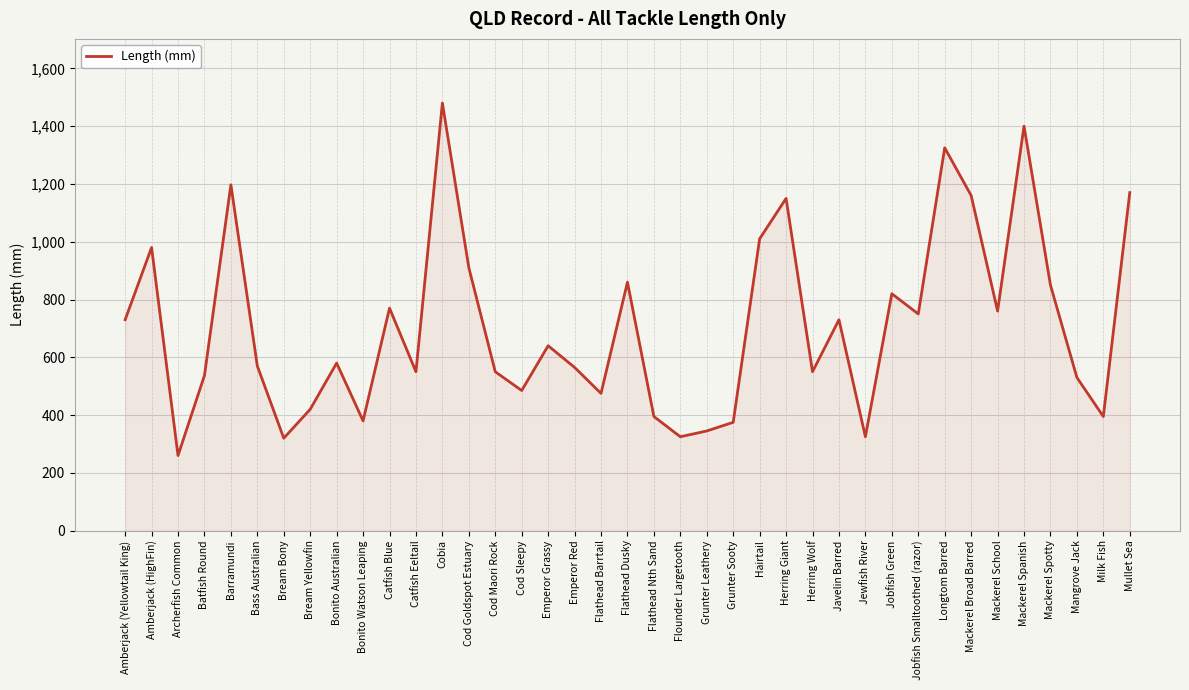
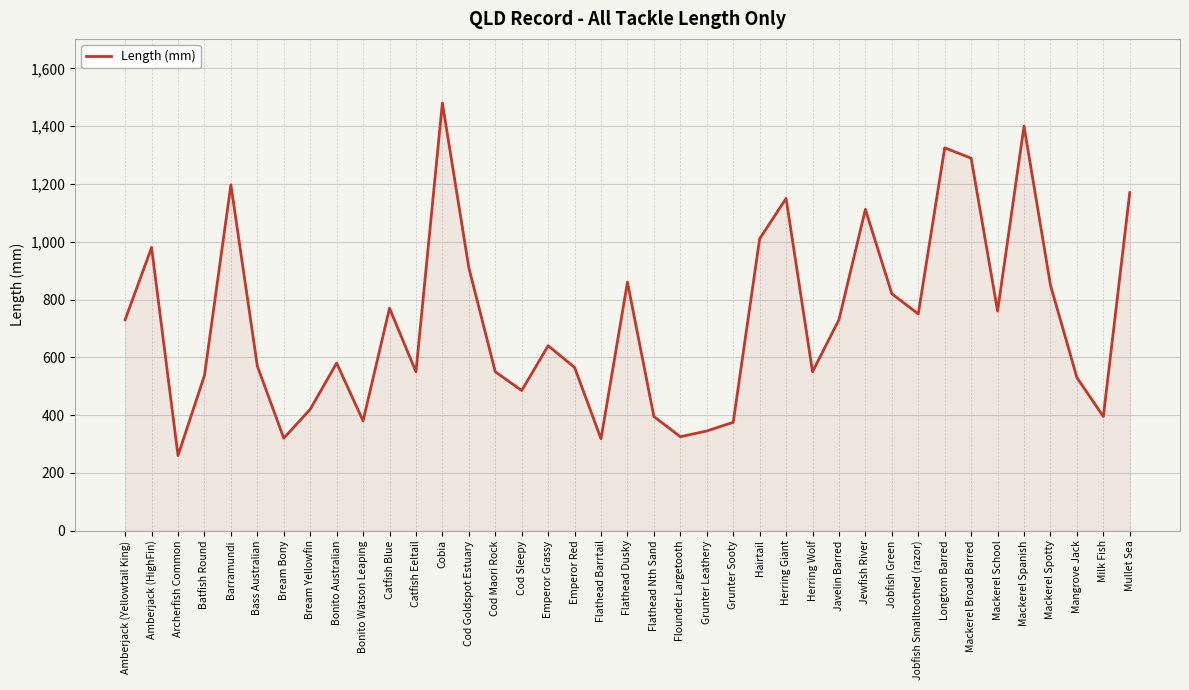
  {
    "Amberjack (Yellowtail King)": "730",
    "Amberjack (HighFin)": "980",
    "Archerfish Common": "260",
    "Batfish Round": "540",
    "Barramundi": "1,200",
    "Bass Australian": "570",
    "Bream Bony": "320",
    "Bream Yellowfin": "420",
    "Bonito Australian": "580",
    "Bonito Watson Leaping": "380",
    "Catfish Blue": "770",
    "Catfish Eeltail": "550",
    "Cobia": "1,480",
    "Cod Goldspot Estuary": "910",
    "Cod Maori Rock": "550",
    "Cod Sleepy": "490",
    "Emperor Grassy": "640",
    "Emperor Red": "570",
-   "Flathead Barrtail": "480",
+   "Flathead Barrtail": "320",
    "Flathead Dusky": "860",
    "Flathead Nth Sand": "400",
    "Flounder Largetooth": "330",
    "Grunter Leathery": "350",
    "Grunter Sooty": "380",
    "Hairtail": "1,010",
    "Herring Giant": "1,150",
    "Herring Wolf": "550",
    "Javelin Barred": "730",
-   "Jewfish River": "330",
+   "Jewfish River": "1,110",
    "Jobfish Green": "820",
    "Jobfish Smalltoothed (razor)": "750",
    "Longtom Barred": "1,330",
-   "Mackerel Broad Barred": "1,160",
+   "Mackerel Broad Barred": "1,290",
    "Mackerel School": "760",
    "Mackerel Spanish": "1,400",
    "Mackerel Spotty": "850",
    "Mangrove Jack": "530",
    "Milk Fish": "400",
    "Mullet Sea": "1,170"
  }
